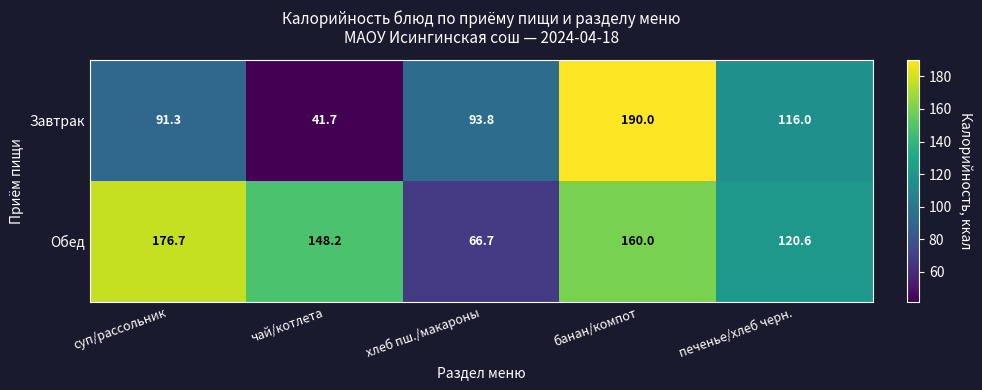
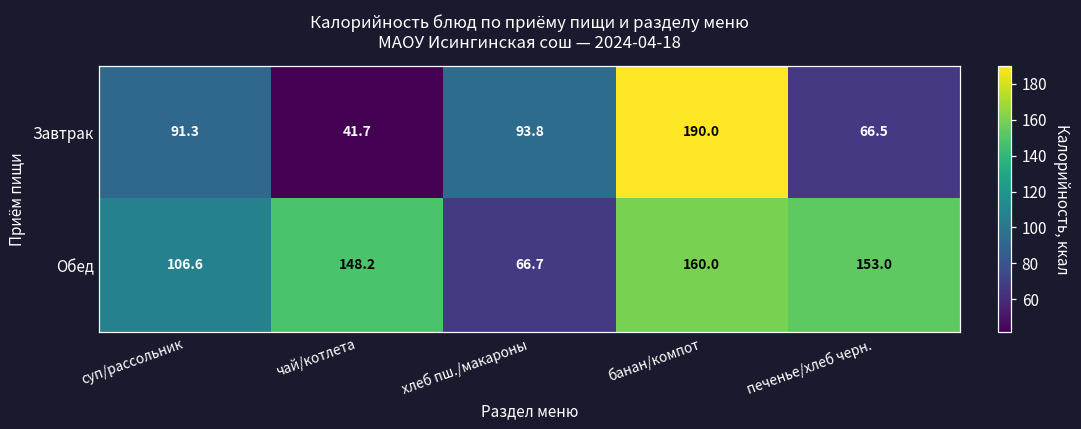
  {
    "Завтрак": {
      "суп/рассольник": 91.3,
      "чай/котлета": 41.7,
      "хлеб пш./макароны": 93.8,
      "банан/компот": 190.0,
-     "печенье/хлеб черн.": 116.0
+     "печенье/хлеб черн.": 66.5
    },
    "Обед": {
-     "суп/рассольник": 176.7,
+     "суп/рассольник": 106.6,
      "чай/котлета": 148.2,
      "хлеб пш./макароны": 66.7,
      "банан/компот": 160.0,
-     "печенье/хлеб черн.": 120.6
+     "печенье/хлеб черн.": 153.0
    }
  }
